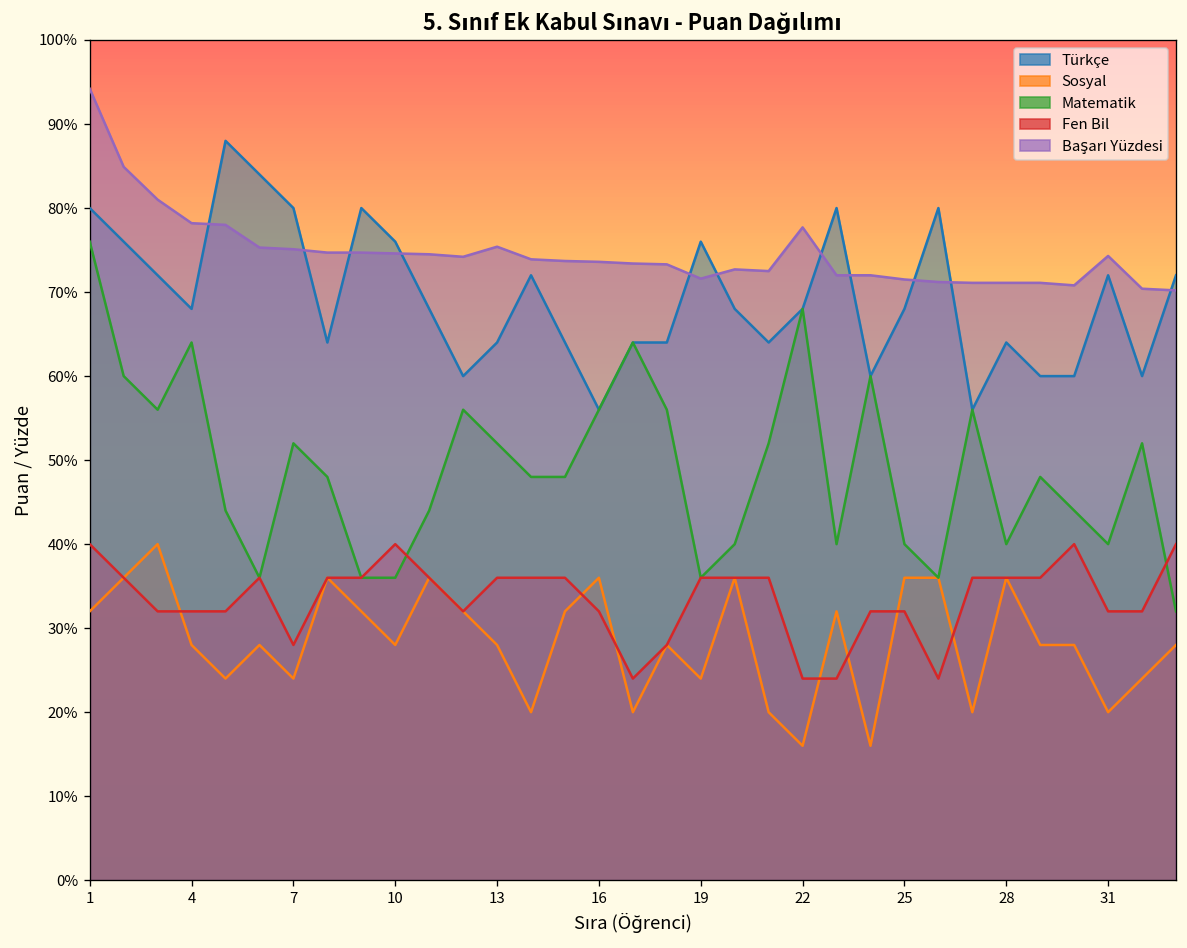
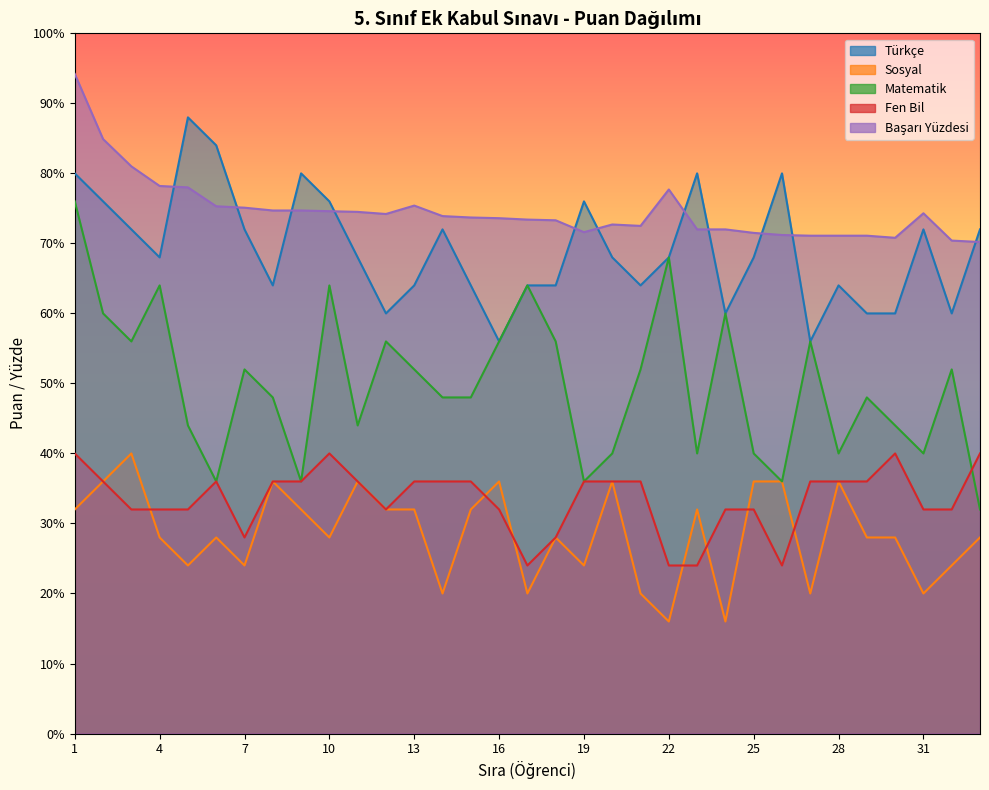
  {
    "Türkçe": {
      "1": "80%",
      "4": "68%",
-     "7": "80%",
+     "7": "72%",
      "10": "76%",
      "13": "64%",
      "19": "76%",
      "25": "68%",
      "28": "64%",
      "31": "72%"
    },
    "Sosyal": {
      "1": "32%",
      "4": "28%",
      "7": "24%",
      "10": "28%",
-     "13": "28%",
+     "13": "32%",
      "16": "36%",
      "19": "24%",
      "22": "16%",
      "25": "36%",
      "31": "20%"
    },
    "Matematik": {
      "1": "76%",
      "4": "64%",
      "7": "52%",
-     "10": "36%",
+     "10": "64%",
      "13": "52%",
      "25": "40%",
      "28": "40%",
      "31": "40%"
    },
    "Fen Bil": {
      "1": "40%",
      "4": "32%",
      "7": "28%",
      "10": "40%",
      "13": "36%",
      "16": "32%",
      "22": "24%",
      "25": "32%",
      "31": "32%"
    },
    "Başarı Yüzdesi": {
      "1": "94%",
      "4": "78%",
      "7": "75%",
      "10": "75%",
      "13": "75%",
      "16": "74%",
      "19": "72%",
      "22": "78%",
      "25": "72%",
      "28": "71%",
      "31": "74%"
    }
  }
